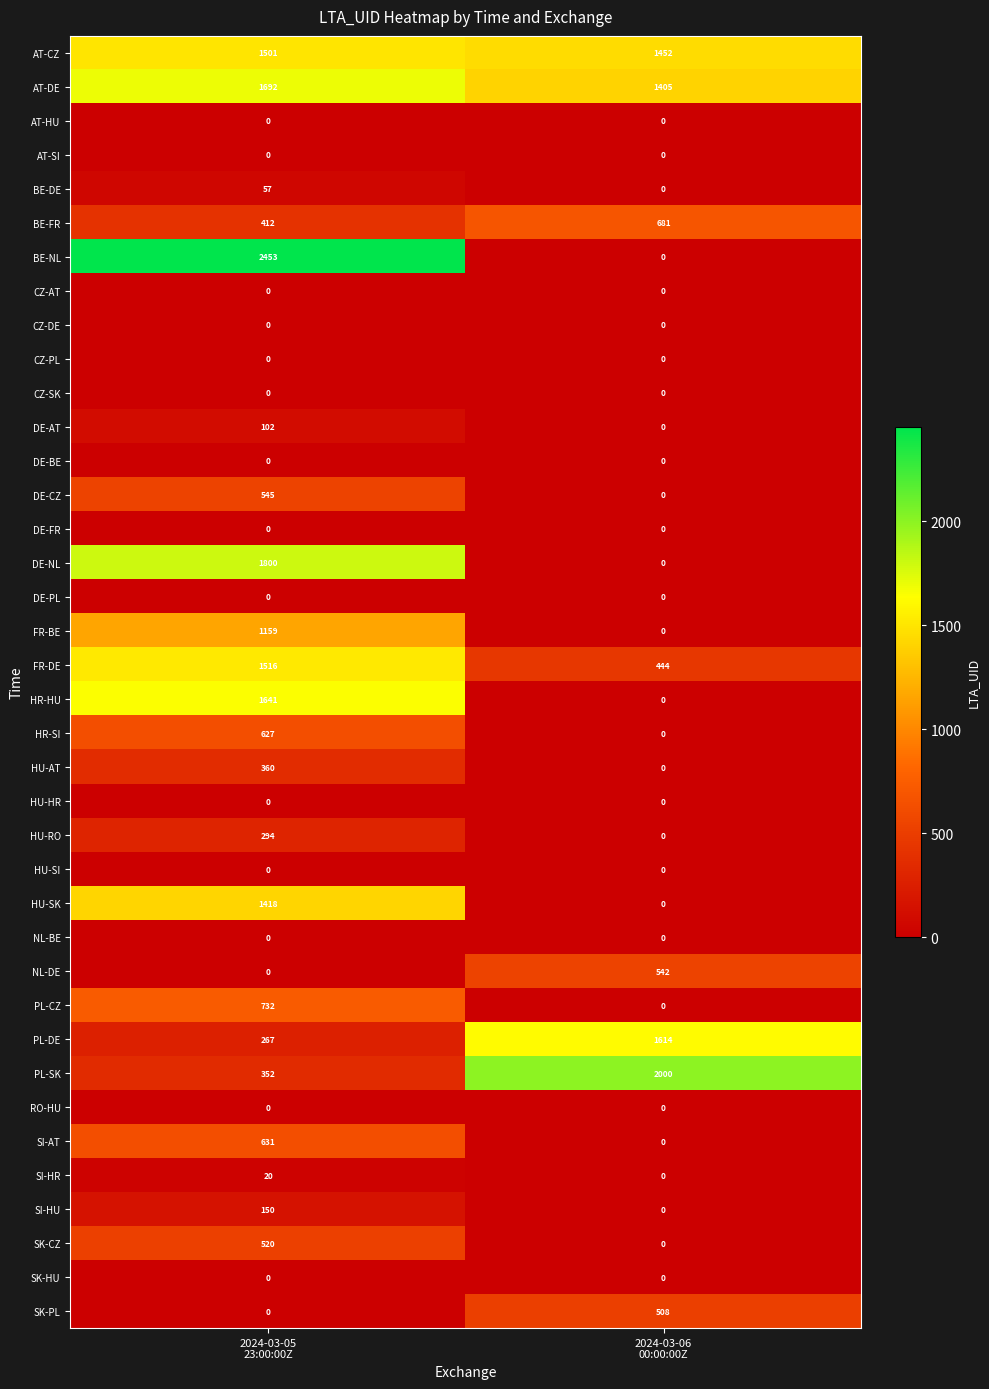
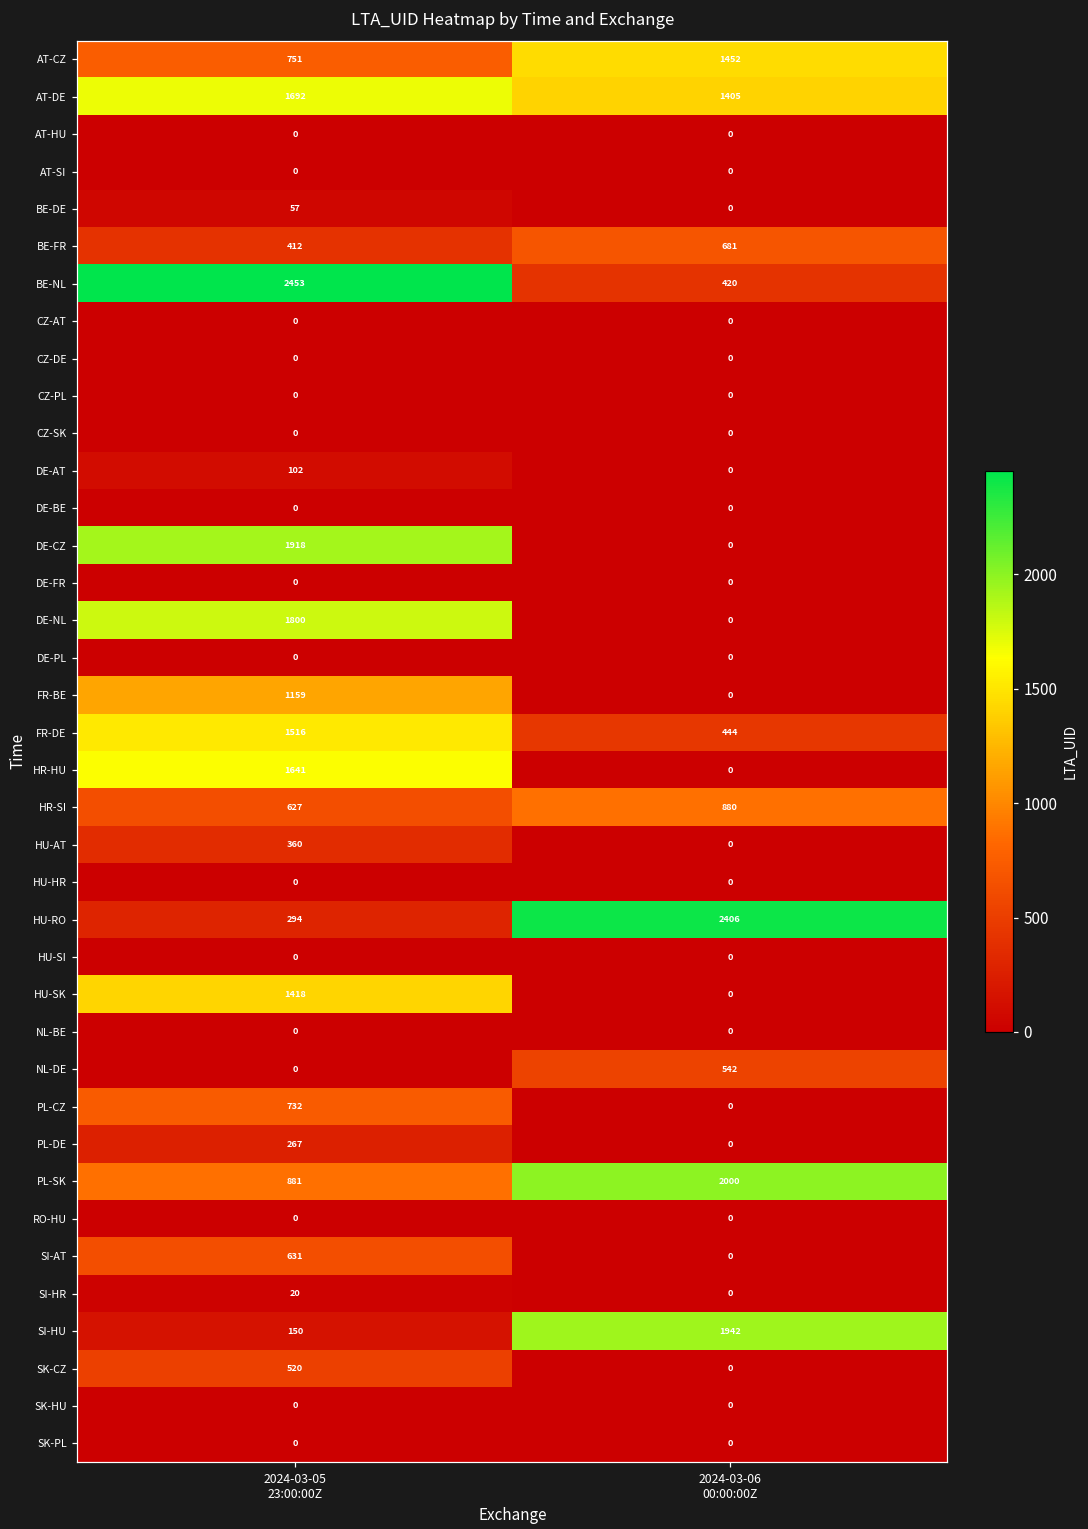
  {
    "AT-CZ": {
-     "2024-03-05 23:00:00Z": 1501,
+     "2024-03-05 23:00:00Z": 751,
      "2024-03-06 00:00:00Z": 1452
    },
    "AT-DE": {
      "2024-03-05 23:00:00Z": 1692,
      "2024-03-06 00:00:00Z": 1405
    },
    "AT-HU": {
      "2024-03-05 23:00:00Z": 0,
      "2024-03-06 00:00:00Z": 0
    },
    "AT-SI": {
      "2024-03-05 23:00:00Z": 0,
      "2024-03-06 00:00:00Z": 0
    },
    "BE-DE": {
      "2024-03-05 23:00:00Z": 57,
      "2024-03-06 00:00:00Z": 0
    },
    "BE-FR": {
      "2024-03-05 23:00:00Z": 412,
      "2024-03-06 00:00:00Z": 681
    },
    "BE-NL": {
      "2024-03-05 23:00:00Z": 2453,
-     "2024-03-06 00:00:00Z": 0
+     "2024-03-06 00:00:00Z": 420
    },
    "CZ-AT": {
      "2024-03-05 23:00:00Z": 0,
      "2024-03-06 00:00:00Z": 0
    },
    "CZ-DE": {
      "2024-03-05 23:00:00Z": 0,
      "2024-03-06 00:00:00Z": 0
    },
    "CZ-PL": {
      "2024-03-05 23:00:00Z": 0,
      "2024-03-06 00:00:00Z": 0
    },
    "CZ-SK": {
      "2024-03-05 23:00:00Z": 0,
      "2024-03-06 00:00:00Z": 0
    },
    "DE-AT": {
      "2024-03-05 23:00:00Z": 102,
      "2024-03-06 00:00:00Z": 0
    },
    "DE-BE": {
      "2024-03-05 23:00:00Z": 0,
      "2024-03-06 00:00:00Z": 0
    },
    "DE-CZ": {
-     "2024-03-05 23:00:00Z": 545,
+     "2024-03-05 23:00:00Z": 1918,
      "2024-03-06 00:00:00Z": 0
    },
    "DE-FR": {
      "2024-03-05 23:00:00Z": 0,
      "2024-03-06 00:00:00Z": 0
    },
    "DE-NL": {
      "2024-03-05 23:00:00Z": 1800,
      "2024-03-06 00:00:00Z": 0
    },
    "DE-PL": {
      "2024-03-05 23:00:00Z": 0,
      "2024-03-06 00:00:00Z": 0
    },
    "FR-BE": {
      "2024-03-05 23:00:00Z": 1159,
      "2024-03-06 00:00:00Z": 0
    },
    "FR-DE": {
      "2024-03-05 23:00:00Z": 1516,
      "2024-03-06 00:00:00Z": 444
    },
    "HR-HU": {
      "2024-03-05 23:00:00Z": 1641,
      "2024-03-06 00:00:00Z": 0
    },
    "HR-SI": {
      "2024-03-05 23:00:00Z": 627,
-     "2024-03-06 00:00:00Z": 0
+     "2024-03-06 00:00:00Z": 880
    },
    "HU-AT": {
      "2024-03-05 23:00:00Z": 360,
      "2024-03-06 00:00:00Z": 0
    },
    "HU-HR": {
      "2024-03-05 23:00:00Z": 0,
      "2024-03-06 00:00:00Z": 0
    },
    "HU-RO": {
      "2024-03-05 23:00:00Z": 294,
-     "2024-03-06 00:00:00Z": 0
+     "2024-03-06 00:00:00Z": 2406
    },
    "HU-SI": {
      "2024-03-05 23:00:00Z": 0,
      "2024-03-06 00:00:00Z": 0
    },
    "HU-SK": {
      "2024-03-05 23:00:00Z": 1418,
      "2024-03-06 00:00:00Z": 0
    },
    "NL-BE": {
      "2024-03-05 23:00:00Z": 0,
      "2024-03-06 00:00:00Z": 0
    },
    "NL-DE": {
      "2024-03-05 23:00:00Z": 0,
      "2024-03-06 00:00:00Z": 542
    },
    "PL-CZ": {
      "2024-03-05 23:00:00Z": 732,
      "2024-03-06 00:00:00Z": 0
    },
    "PL-DE": {
      "2024-03-05 23:00:00Z": 267,
-     "2024-03-06 00:00:00Z": 1614
+     "2024-03-06 00:00:00Z": 0
    },
    "PL-SK": {
-     "2024-03-05 23:00:00Z": 352,
+     "2024-03-05 23:00:00Z": 881,
      "2024-03-06 00:00:00Z": 2000
    },
    "RO-HU": {
      "2024-03-05 23:00:00Z": 0,
      "2024-03-06 00:00:00Z": 0
    },
    "SI-AT": {
      "2024-03-05 23:00:00Z": 631,
      "2024-03-06 00:00:00Z": 0
    },
    "SI-HR": {
      "2024-03-05 23:00:00Z": 20,
      "2024-03-06 00:00:00Z": 0
    },
    "SI-HU": {
      "2024-03-05 23:00:00Z": 150,
-     "2024-03-06 00:00:00Z": 0
+     "2024-03-06 00:00:00Z": 1942
    },
    "SK-CZ": {
      "2024-03-05 23:00:00Z": 520,
      "2024-03-06 00:00:00Z": 0
    },
    "SK-HU": {
      "2024-03-05 23:00:00Z": 0,
      "2024-03-06 00:00:00Z": 0
    },
    "SK-PL": {
      "2024-03-05 23:00:00Z": 0,
-     "2024-03-06 00:00:00Z": 508
+     "2024-03-06 00:00:00Z": 0
    }
  }
